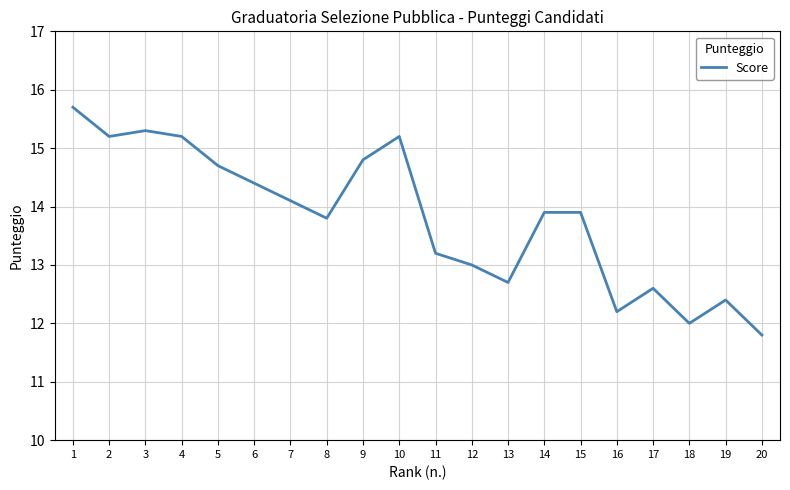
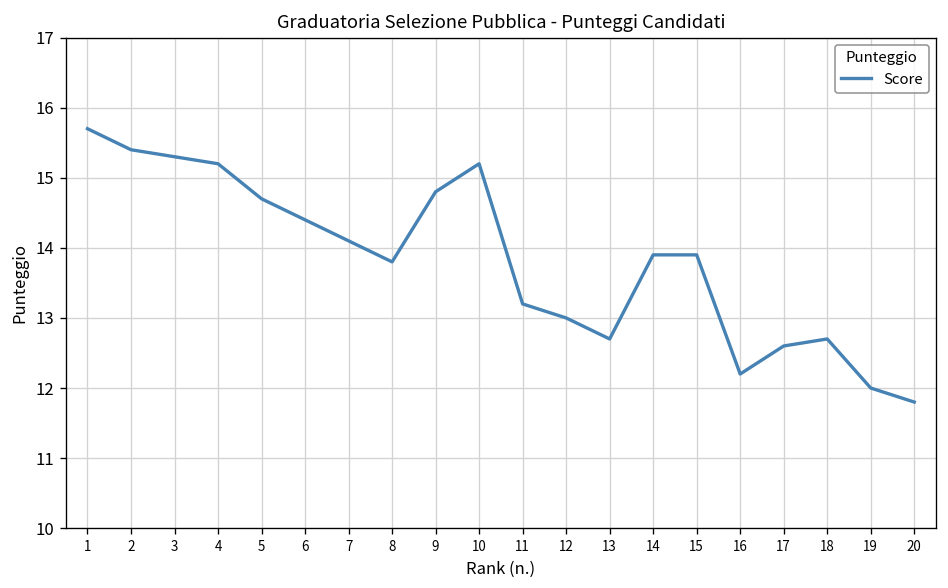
  {
    "1": 15.7,
-   "2": 15.2,
+   "2": 15.4,
    "3": 15.3,
    "4": 15.2,
    "5": 14.7,
    "6": 14.4,
    "7": 14.1,
    "8": 13.8,
    "9": 14.8,
    "10": 15.2,
    "11": 13.2,
    "12": 13.0,
    "13": 12.7,
    "14": 13.9,
    "15": 13.9,
    "16": 12.2,
    "17": 12.6,
-   "18": 12.0,
-   "19": 12.4,
+   "18": 12.7,
+   "19": 12.0,
    "20": 11.8
  }
